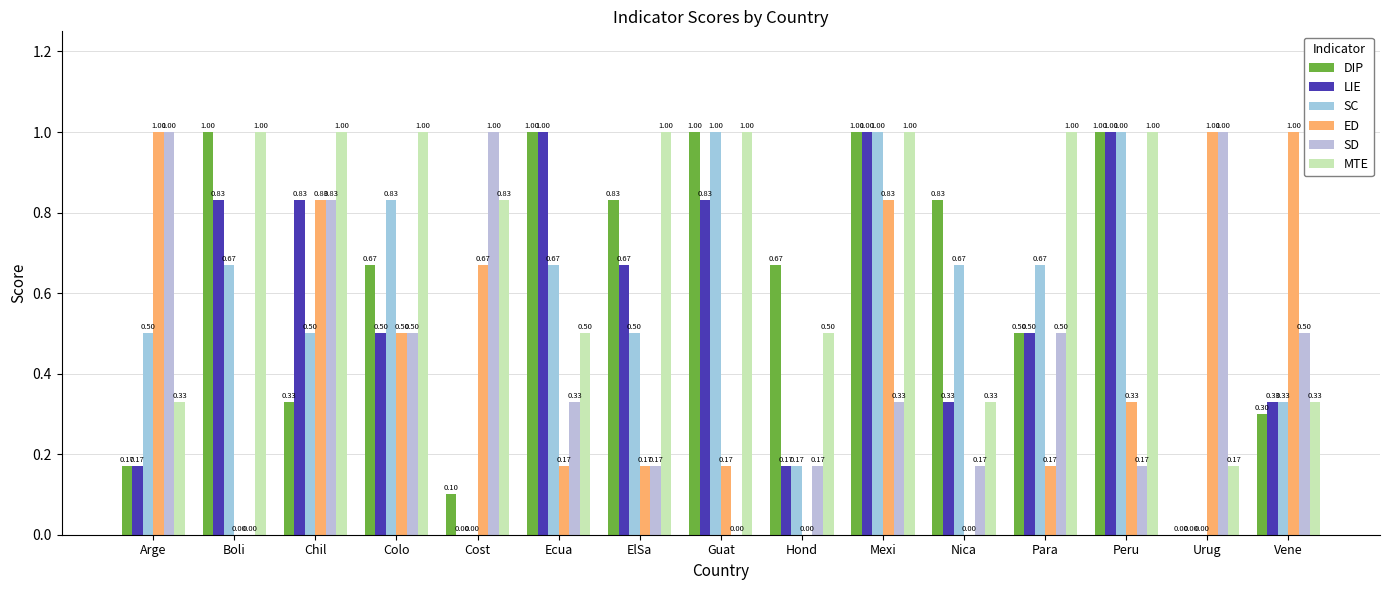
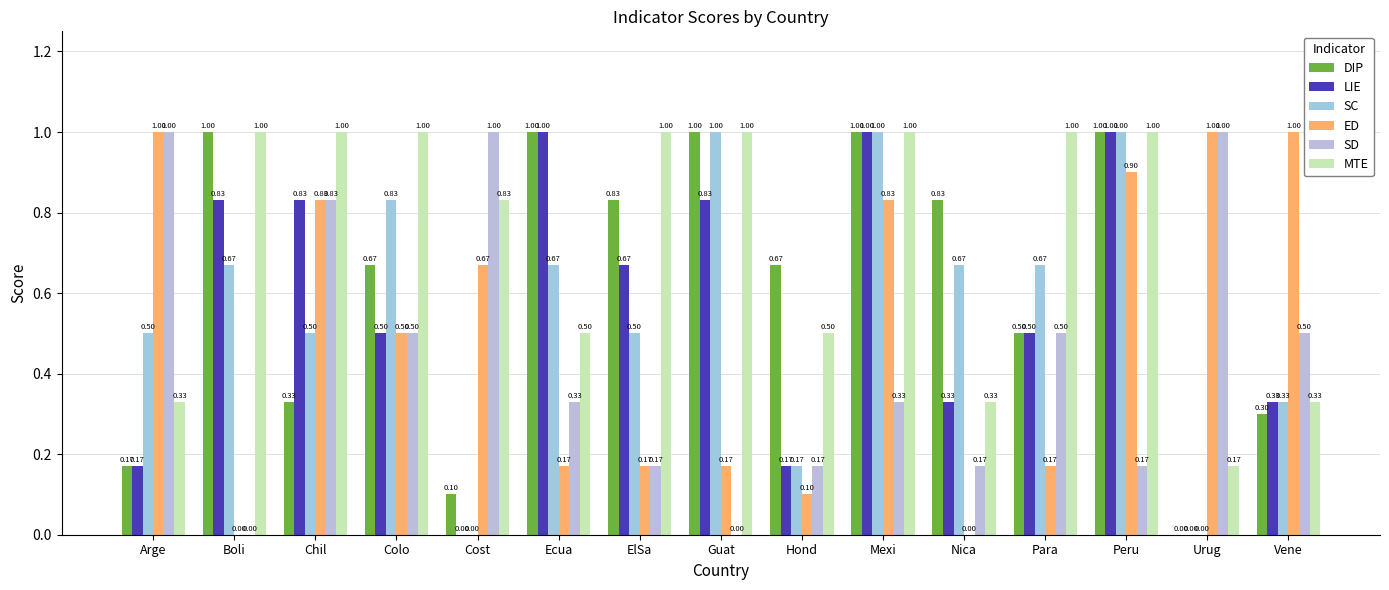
  {
    "DIP": {
      "Boli": 1.00,
      "Chil": 0.33,
      "Colo": 0.67,
      "Cost": 0.10,
      "ElSa": 0.83,
      "Guat": 1.00,
      "Hond": 0.67,
      "Nica": 0.83,
      "Vene": 0.30
    },
    "LIE": {
      "Boli": 0.83,
      "Chil": 0.83,
      "Colo": 0.50,
      "ElSa": 0.67,
      "Guat": 0.83,
      "Nica": 0.33
    },
    "ED": {
      "Cost": 0.67,
      "Ecua": 0.17,
      "Guat": 0.17,
-     "Hond": 0.00,
+     "Hond": 0.10,
      "Mexi": 0.83,
      "Nica": 0.00,
      "Para": 0.17,
-     "Peru": 0.33,
+     "Peru": 0.90,
      "Vene": 1.00
    },
    "MTE": {
      "Arge": 0.33,
      "Boli": 1.00,
      "Chil": 1.00,
      "Colo": 1.00,
      "Cost": 0.83,
      "Ecua": 0.50,
      "ElSa": 1.00,
      "Guat": 1.00,
      "Hond": 0.50,
      "Mexi": 1.00,
      "Nica": 0.33,
      "Para": 1.00,
      "Peru": 1.00,
      "Urug": 0.17,
      "Vene": 0.33
    }
  }
